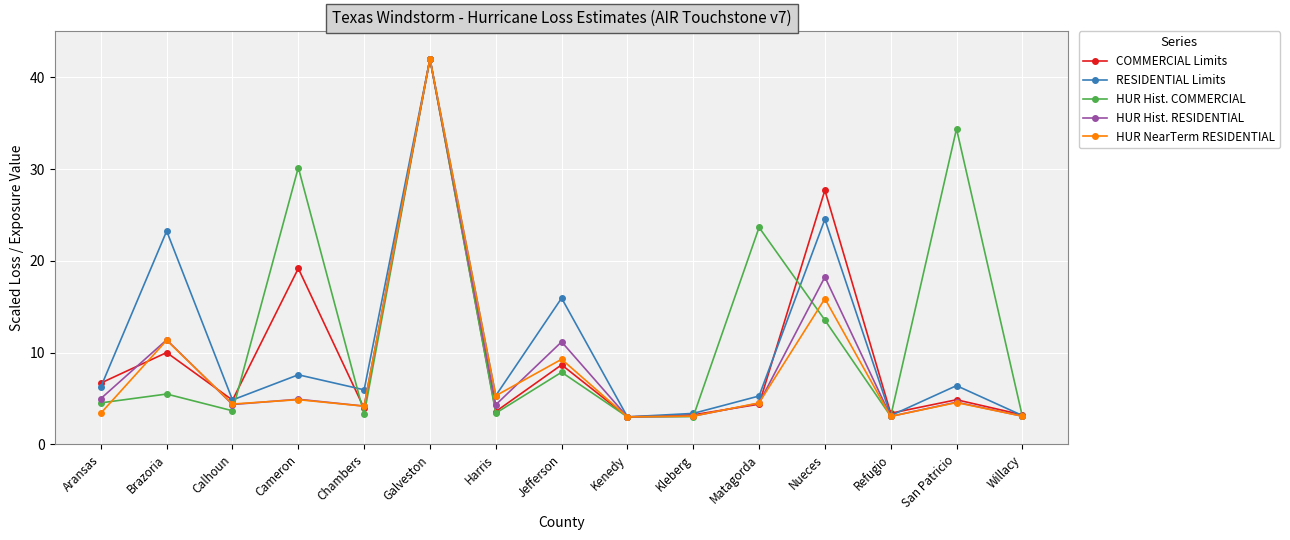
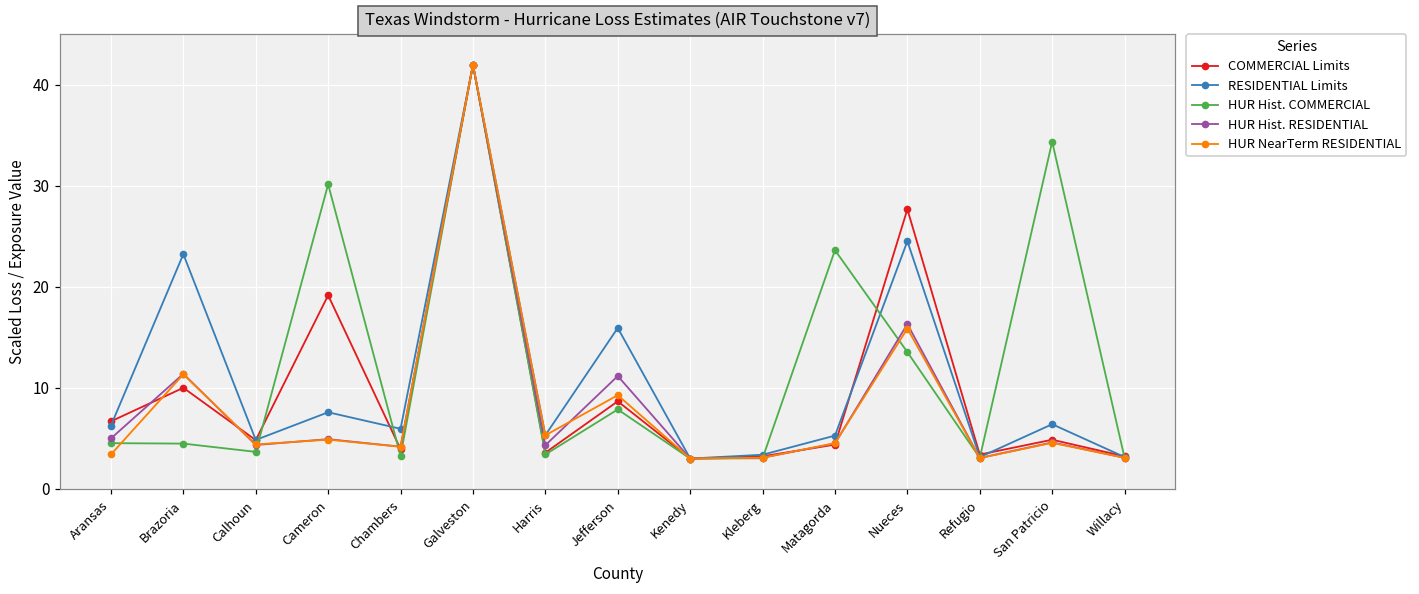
  {
    "COMMERCIAL Limits": {
      "Aransas": 7,
      "Brazoria": 10,
      "Cameron": 19,
      "Jefferson": 9,
      "Nueces": 28
    },
    "RESIDENTIAL Limits": {
      "Aransas": 6,
      "Brazoria": 23,
      "Cameron": 8,
      "Chambers": 6,
      "Jefferson": 16,
      "Matagorda": 5,
      "Nueces": 25,
      "San Patricio": 6
    },
    "HUR Hist. COMMERCIAL": {
      "Aransas": 5,
-     "Brazoria": 5,
+     "Brazoria": 4,
      "Calhoun": 4,
      "Cameron": 30,
      "Chambers": 3,
      "Jefferson": 8,
      "Matagorda": 24,
      "Nueces": 14,
      "San Patricio": 34
    },
    "HUR Hist. RESIDENTIAL": {
      "Aransas": 5,
      "Harris": 4,
      "Jefferson": 11,
-     "Nueces": 18
+     "Nueces": 16
    },
    "HUR NearTerm RESIDENTIAL": {
      "Aransas": 3,
      "Jefferson": 9,
      "Nueces": 16
    }
  }
